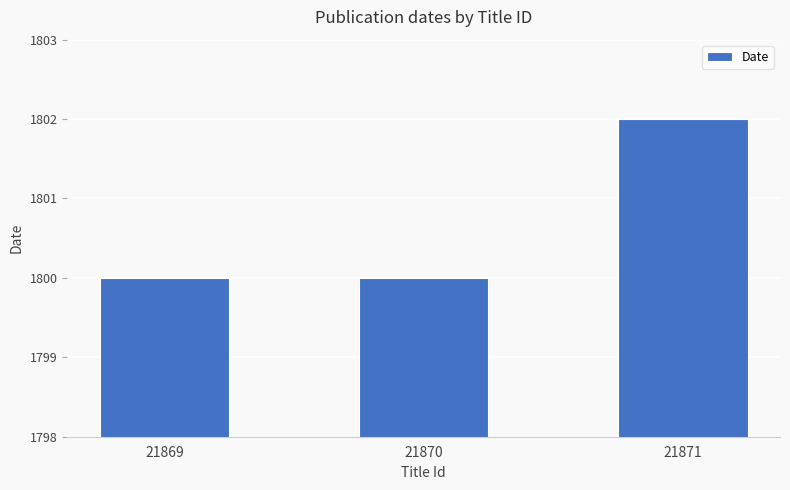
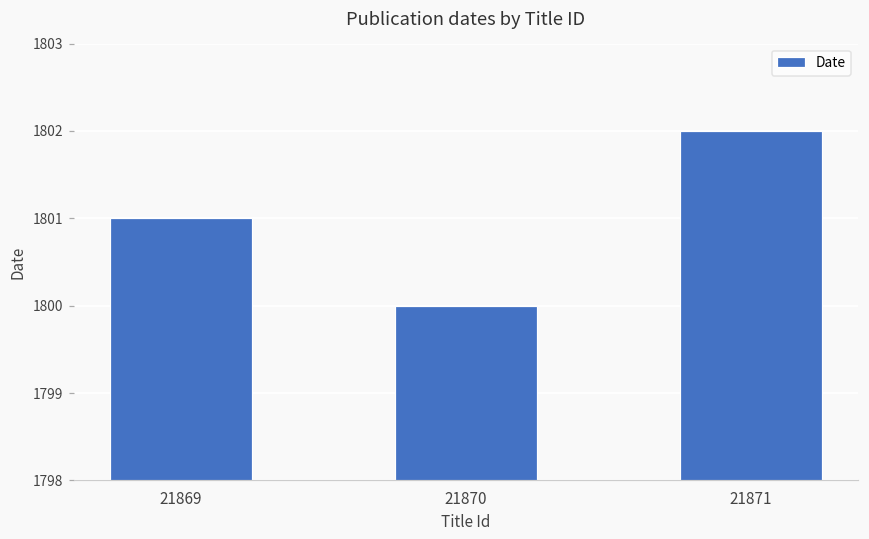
  {
-   "21869": 1800,
+   "21869": 1801,
    "21870": 1800,
    "21871": 1802
  }
